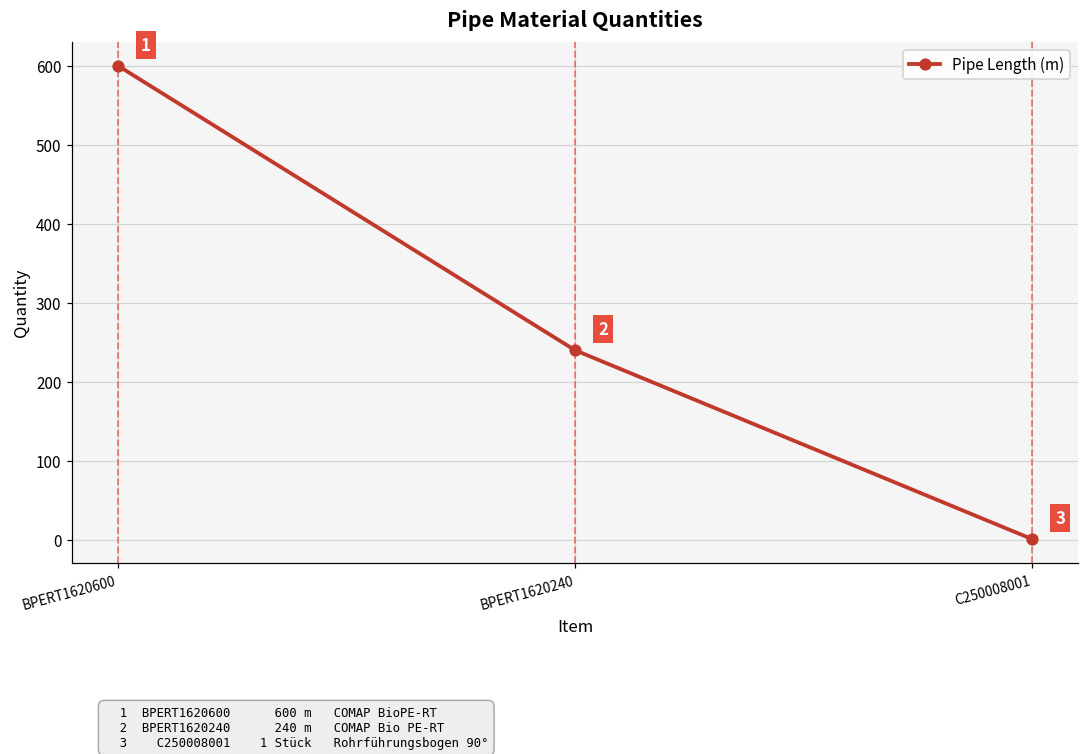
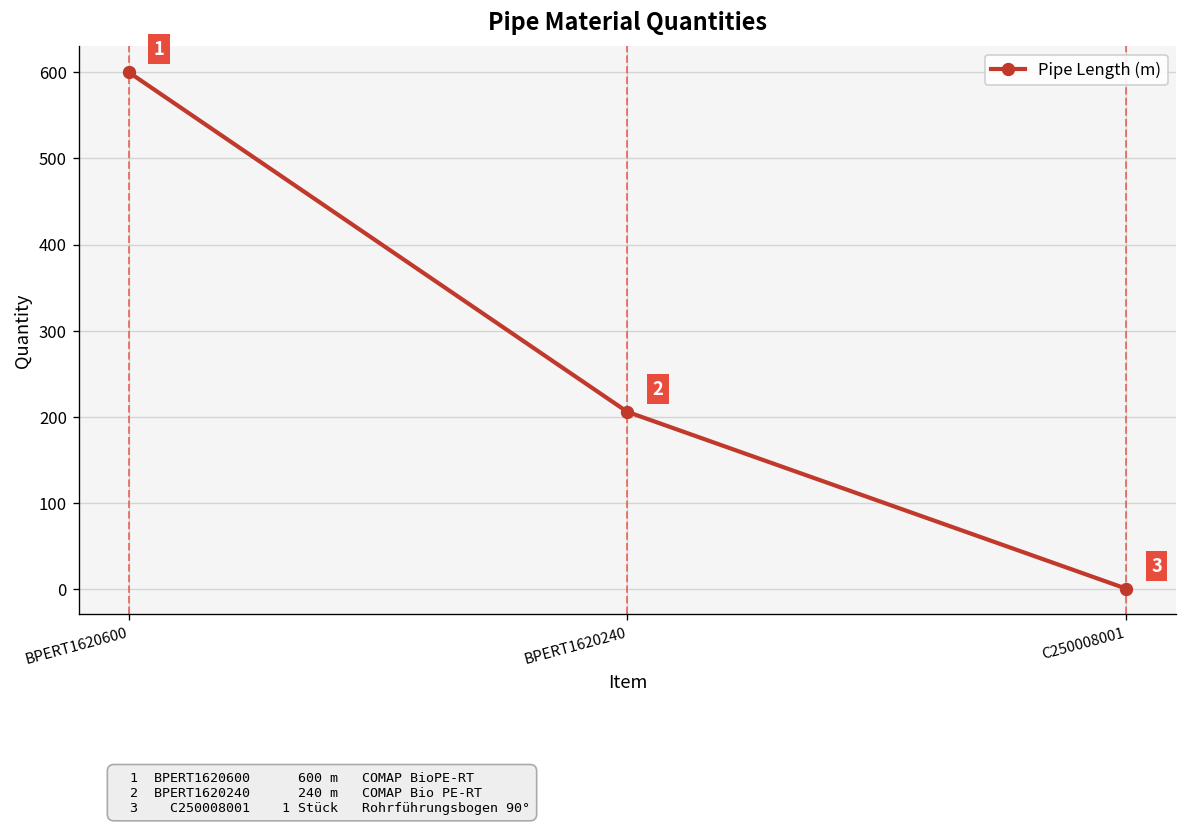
  {
-   "BPERT1620240": 240
+   "BPERT1620240": 210
  }
